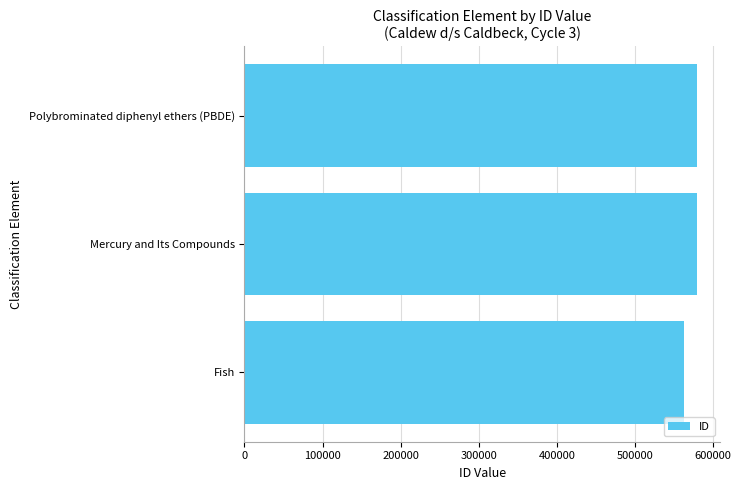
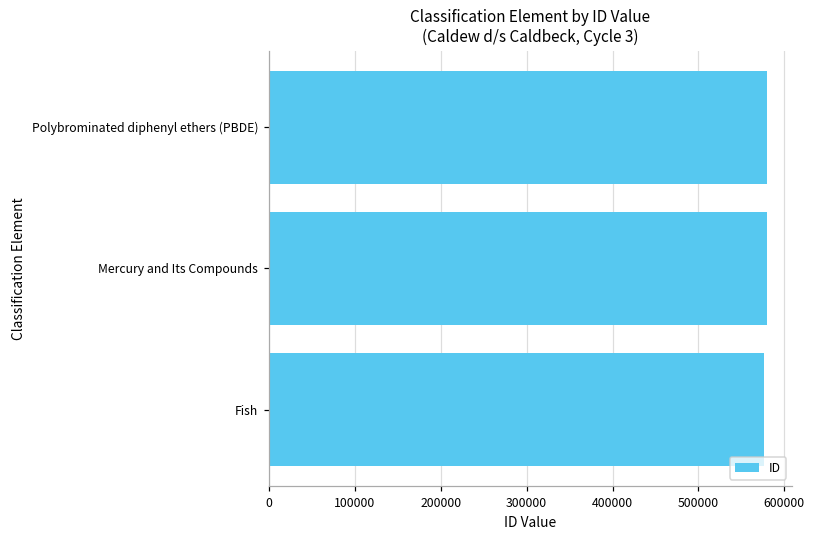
  {
    "Polybrominated diphenyl ethers (PBDE)": 580000,
    "Mercury and Its Compounds": 580000,
-   "Fish": 560000
+   "Fish": 580000
  }
